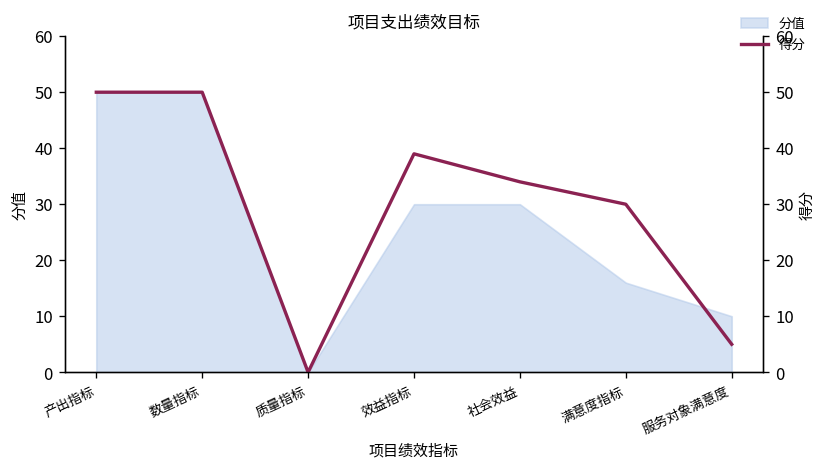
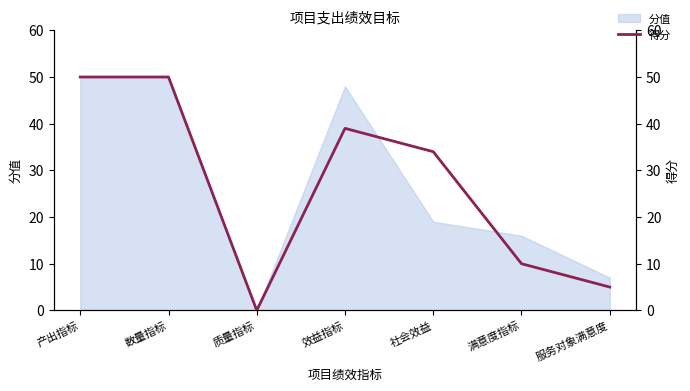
  {
    "分值": {
      "产出指标": 50,
      "数量指标": 50,
      "质量指标": 0,
-     "效益指标": 30,
-     "社会效益": 30,
+     "效益指标": 48,
+     "社会效益": 19,
      "满意度指标": 16,
-     "服务对象满意度": 10
+     "服务对象满意度": 7
    },
    "得分": {
      "产出指标": 50,
      "数量指标": 50,
      "质量指标": 0,
      "效益指标": 39,
      "社会效益": 34,
-     "满意度指标": 30,
+     "满意度指标": 10,
      "服务对象满意度": 5
    }
  }
